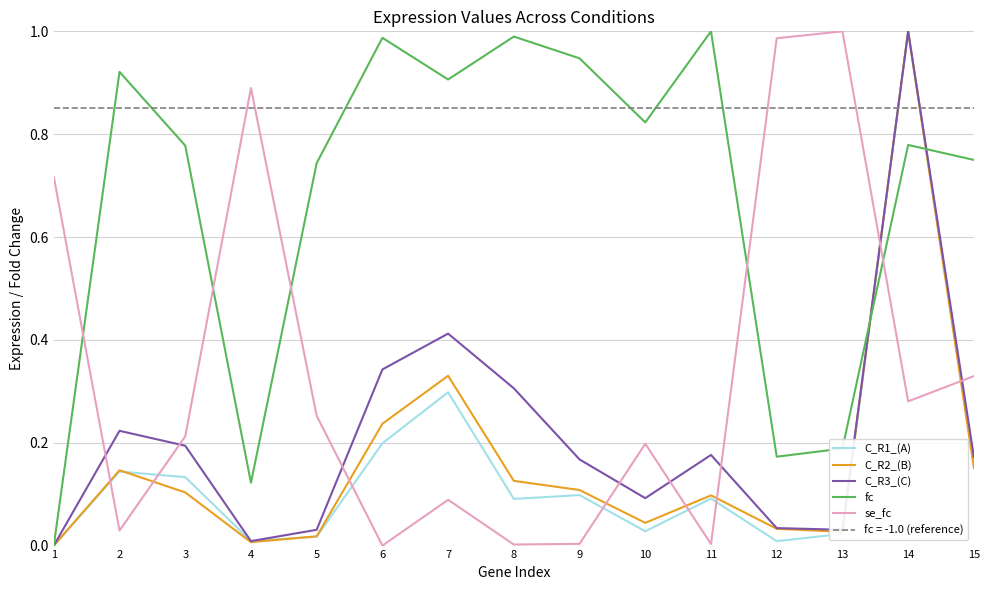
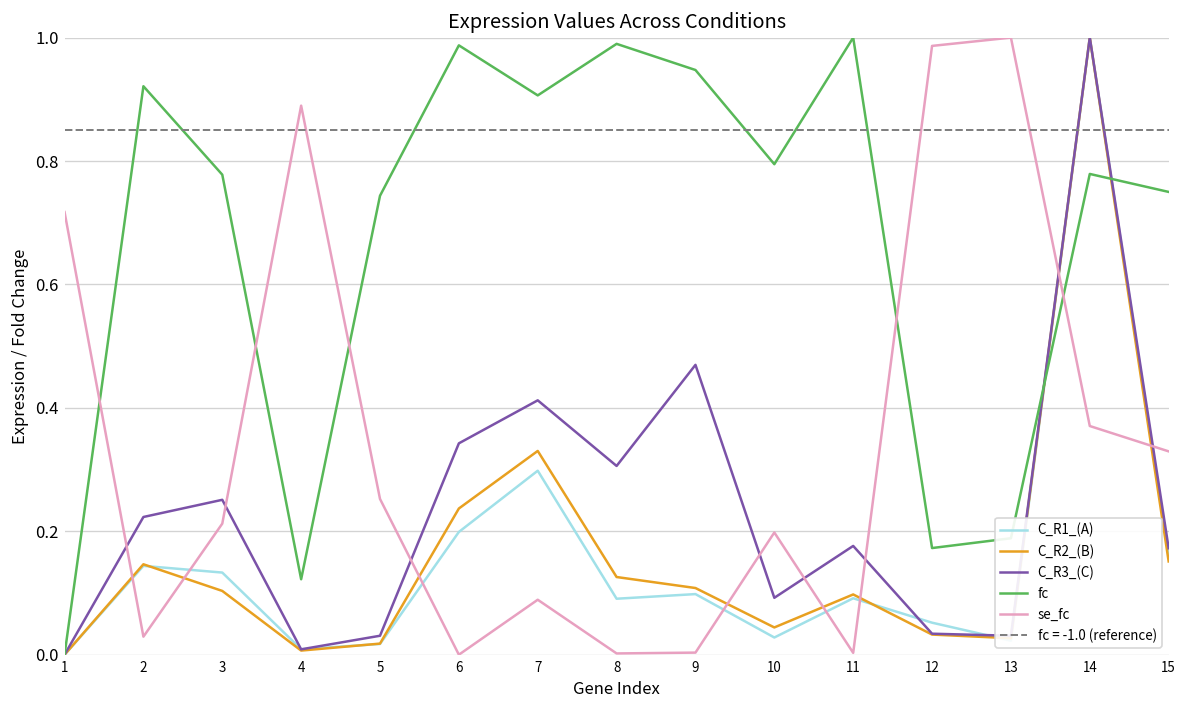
  {
    "C_R1_(A)": {
      "3": 0.13,
      "6": 0.20,
      "7": 0.30,
      "8": 0.09,
      "9": 0.10,
      "10": 0.03,
      "11": 0.09,
-     "12": 0.01,
+     "12": 0.05,
      "15": 0.16
    },
    "C_R2_(B)": {
      "3": 0.10,
      "6": 0.24,
      "7": 0.33,
      "8": 0.13,
      "9": 0.11,
      "10": 0.04,
      "11": 0.10,
      "15": 0.15
    },
    "C_R3_(C)": {
      "2": 0.22,
-     "3": 0.19,
+     "3": 0.25,
      "5": 0.03,
      "6": 0.34,
      "7": 0.41,
      "8": 0.31,
-     "9": 0.17,
+     "9": 0.47,
      "10": 0.09,
      "11": 0.18,
      "15": 0.17
    },
    "fc": {
      "2": 0.92,
      "3": 0.78,
      "4": 0.12,
      "5": 0.74,
      "6": 0.99,
      "7": 0.91,
      "8": 0.99,
      "9": 0.95,
-     "10": 0.82,
+     "10": 0.79,
      "11": 1.00,
      "12": 0.17,
      "14": 0.78,
      "15": 0.75
    },
    "se_fc": {
      "1": 0.72,
      "2": 0.03,
      "3": 0.21,
      "4": 0.89,
      "5": 0.25,
      "6": 0.00,
      "7": 0.09,
      "8": 0.00,
      "9": 0.00,
      "10": 0.20,
      "11": 0.00,
      "12": 0.99,
      "13": 1.00,
-     "14": 0.28,
+     "14": 0.37,
      "15": 0.33
    }
  }
